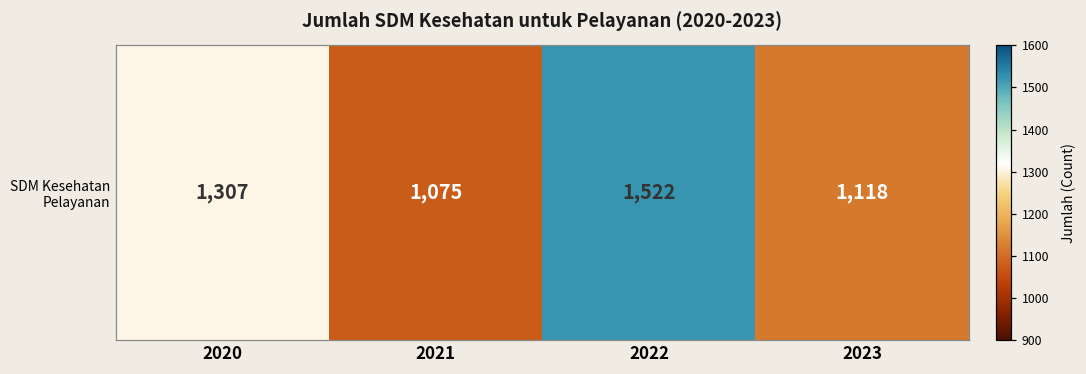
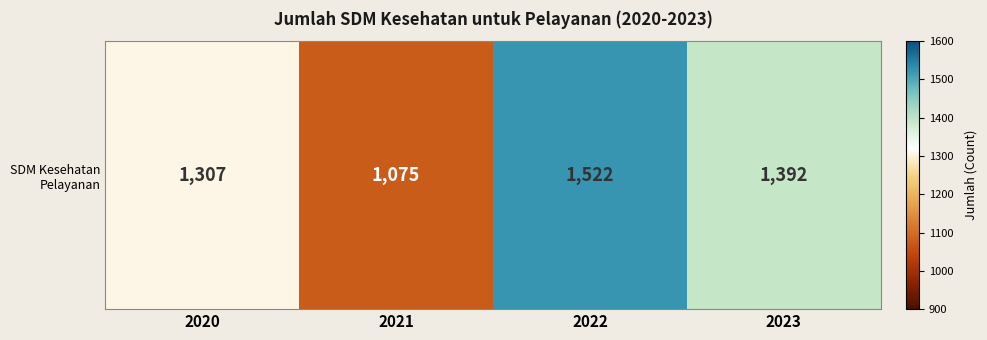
  {
    "SDM Kesehatan Pelayanan": {
      "2020": "1,307",
      "2021": "1,075",
      "2022": "1,522",
-     "2023": "1,118"
+     "2023": "1,392"
    }
  }
